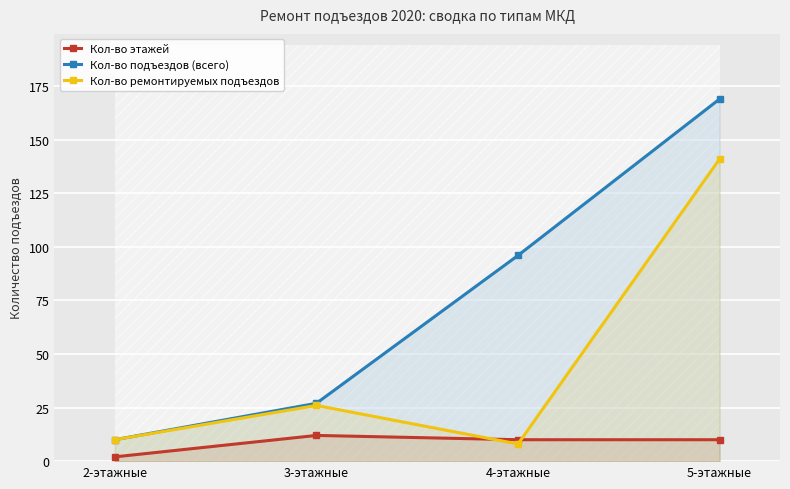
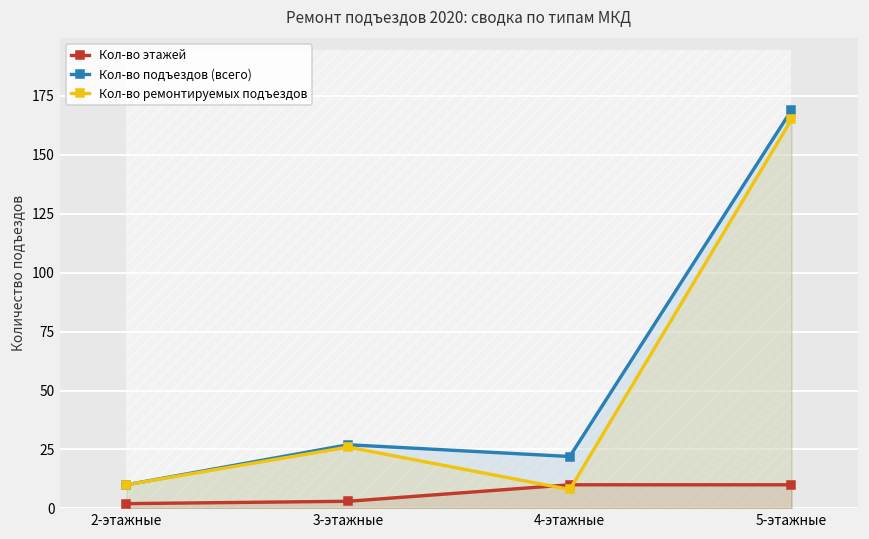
  {
    "Кол-во этажей": {
      "2-этажные": 2,
-     "3-этажные": 12,
+     "3-этажные": 3,
      "4-этажные": 10,
      "5-этажные": 10
    },
    "Кол-во подъездов (всего)": {
-     "4-этажные": 96,
+     "4-этажные": 22,
      "5-этажные": 169
    },
    "Кол-во ремонтируемых подъездов": {
      "4-этажные": 8,
-     "5-этажные": 141
+     "5-этажные": 165
    }
  }
